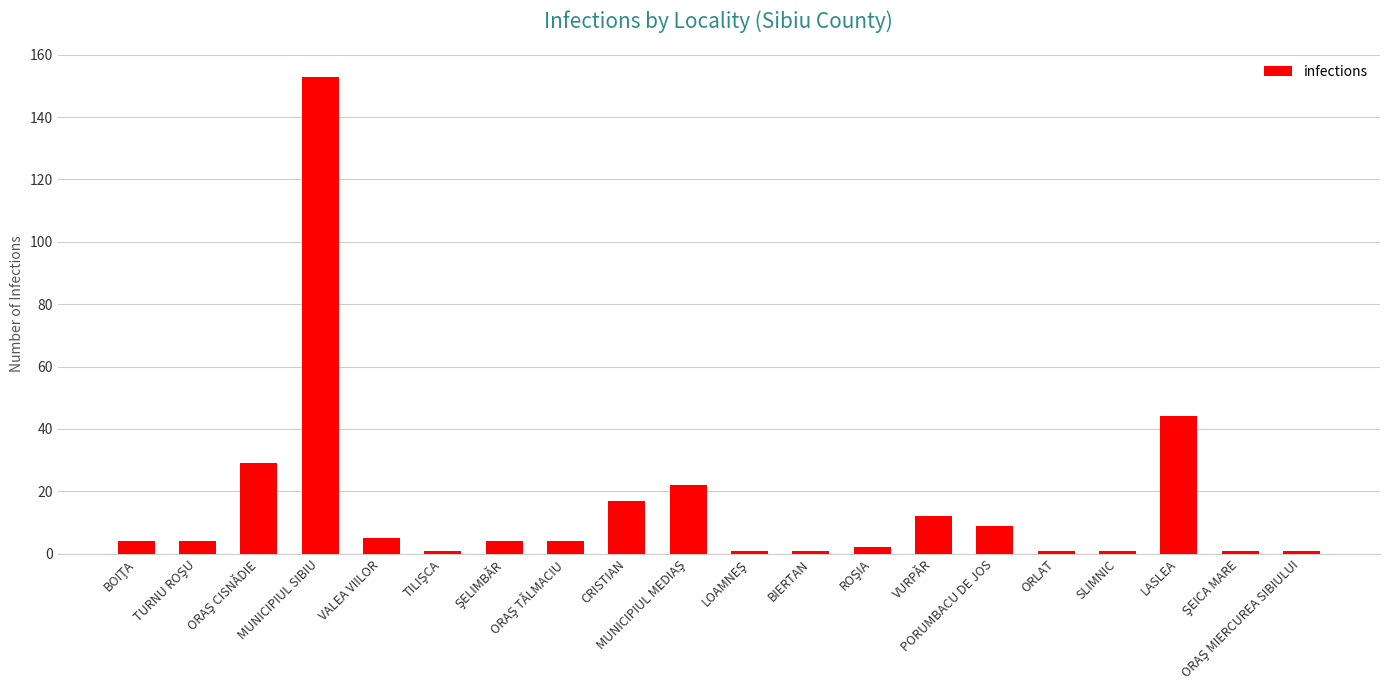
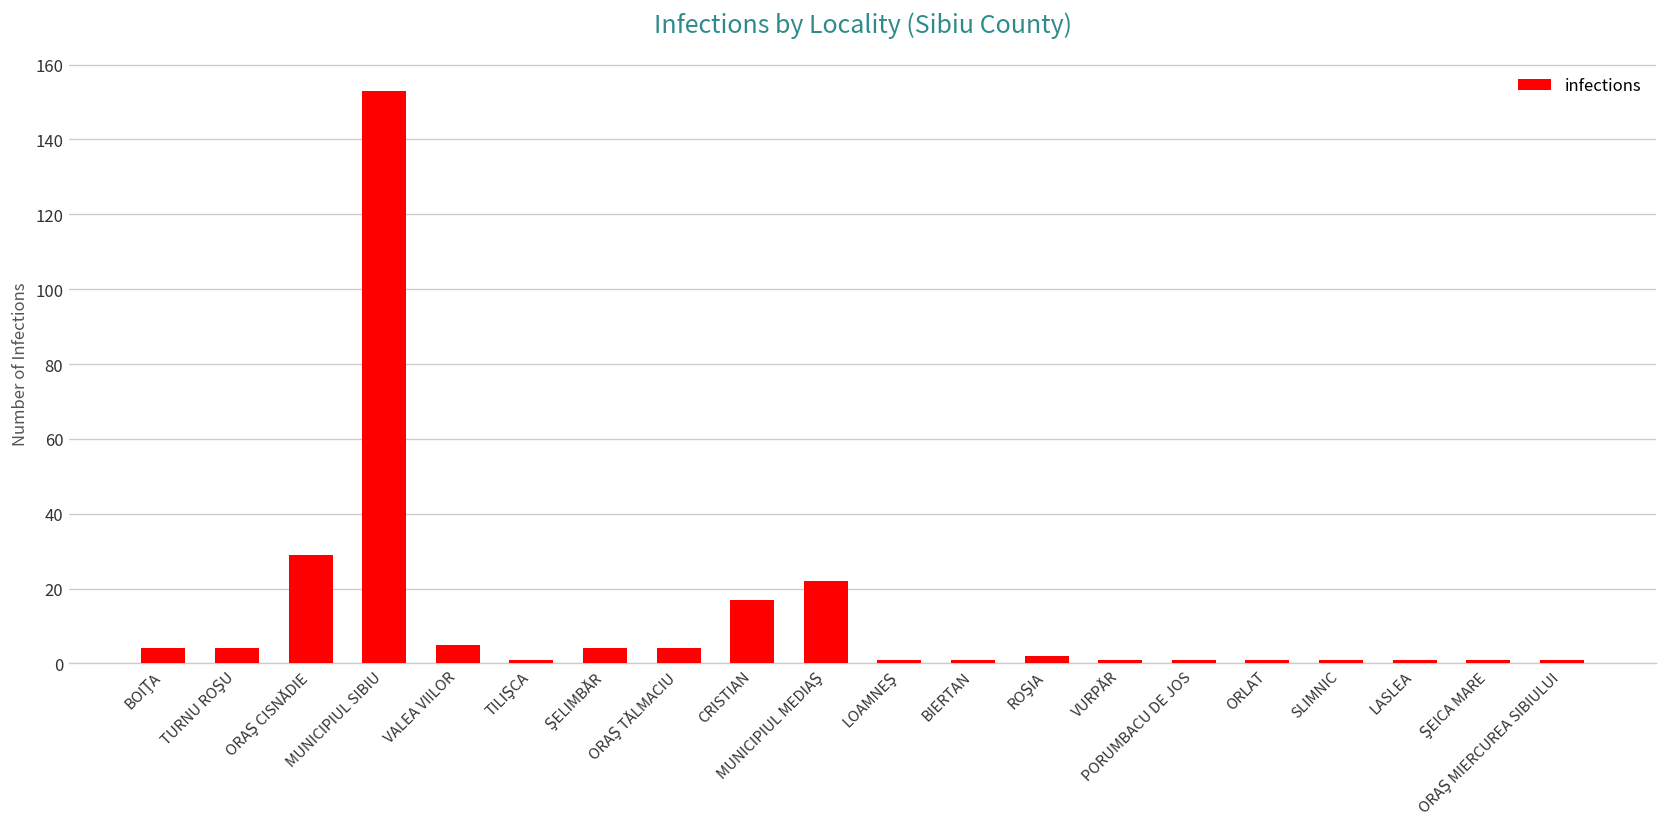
  {
    "BOIŢA": 4,
    "TURNU ROŞU": 4,
    "ORAŞ CISNĂDIE": 29,
    "MUNICIPIUL SIBIU": 153,
    "VALEA VIILOR": 5,
    "TILIŞCA": 1,
    "ŞELIMBĂR": 4,
    "ORAŞ TĂLMACIU": 4,
    "CRISTIAN": 17,
    "MUNICIPIUL MEDIAŞ": 22,
    "LOAMNEŞ": 1,
    "BIERTAN": 1,
    "ROŞIA": 2,
-   "VURPĂR": 12,
-   "PORUMBACU DE JOS": 9,
+   "VURPĂR": 1,
+   "PORUMBACU DE JOS": 1,
    "ORLAT": 1,
    "SLIMNIC": 1,
-   "LASLEA": 44,
+   "LASLEA": 1,
    "ŞEICA MARE": 1,
    "ORAŞ MIERCUREA SIBIULUI": 1
  }
